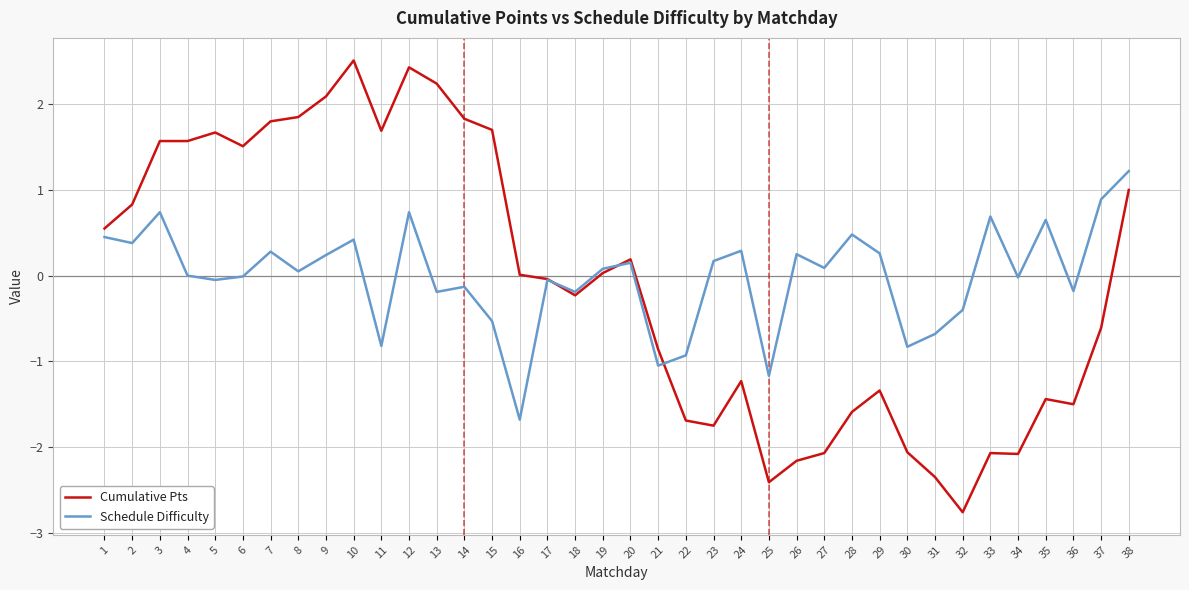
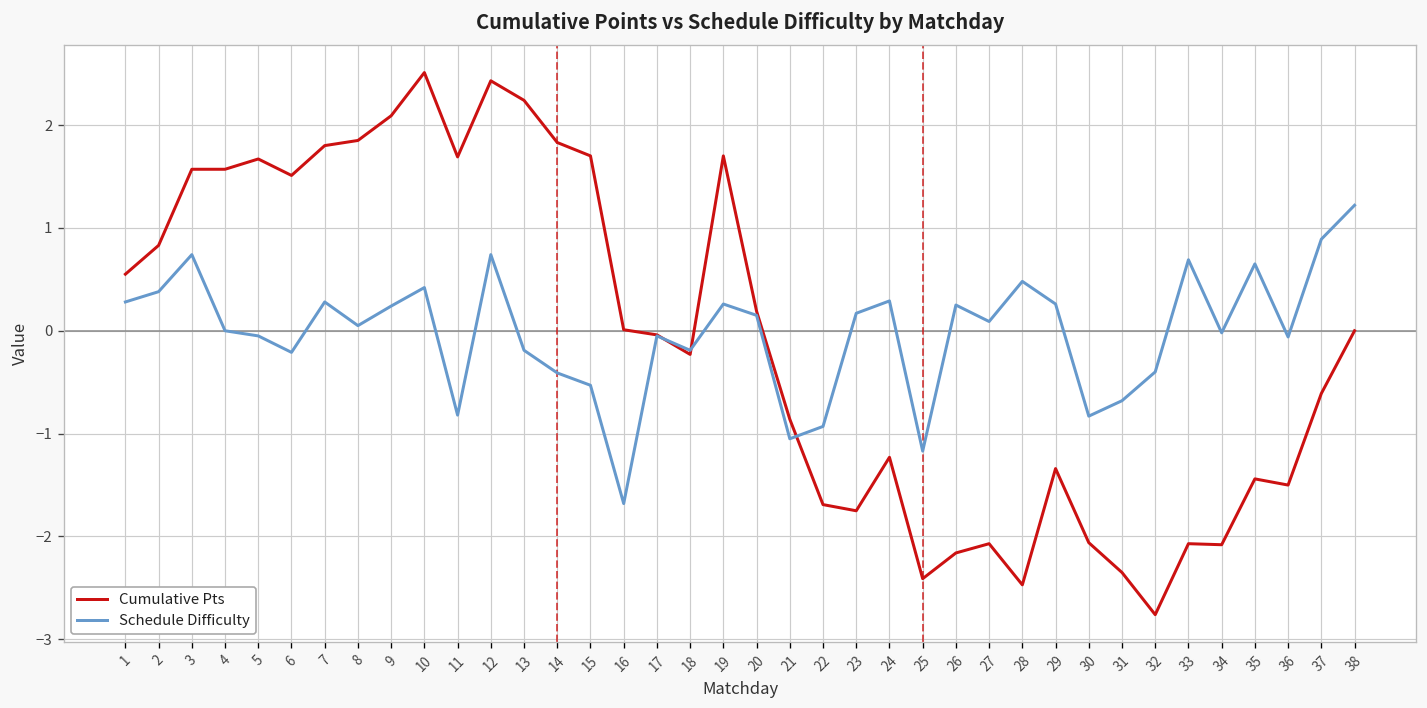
  {
    "Cumulative Pts": {
      "1": 0.6,
      "2": 0.8,
      "3": 1.6,
      "4": 1.6,
      "5": 1.7,
      "6": 1.5,
      "7": 1.8,
      "8": 1.9,
      "9": 2.1,
      "10": 2.5,
      "11": 1.7,
      "12": 2.4,
      "13": 2.2,
      "14": 1.8,
      "15": 1.7,
      "16": 0.0,
      "18": -0.2,
-     "19": 0.0,
+     "19": 1.7,
      "20": 0.2,
      "21": -0.9,
      "22": -1.7,
      "23": -1.8,
      "24": -1.2,
      "25": -2.4,
      "26": -2.2,
      "27": -2.1,
-     "28": -1.6,
+     "28": -2.5,
      "29": -1.3,
      "30": -2.1,
      "31": -2.4,
      "32": -2.8,
      "33": -2.1,
      "34": -2.1,
      "35": -1.4,
      "36": -1.5,
      "37": -0.6,
-     "38": 1
+     "38": 0
    },
    "Schedule Difficulty": {
-     "1": 0.5,
+     "1": 0.3,
      "2": 0.4,
      "3": 0.7,
      "4": 0.0,
      "5": -0.1,
-     "6": 0.0,
+     "6": -0.2,
      "7": 0.3,
      "8": 0.1,
      "9": 0.2,
      "10": 0.4,
      "11": -0.8,
      "12": 0.7,
      "13": -0.2,
-     "14": -0.1,
+     "14": -0.4,
      "15": -0.5,
      "16": -1.7,
      "18": -0.2,
-     "19": 0.1,
+     "19": 0.3,
      "20": 0.2,
      "21": -1.1,
      "22": -0.9,
      "23": 0.2,
      "24": 0.3,
      "25": -1.2,
      "26": 0.3,
      "27": 0.1,
      "28": 0.5,
      "29": 0.3,
      "30": -0.8,
      "31": -0.7,
      "32": -0.4,
      "33": 0.7,
      "34": 0.0,
      "35": 0.7,
-     "36": -0.2,
+     "36": -0.1,
      "37": 0.9,
      "38": 1.2
    }
  }
